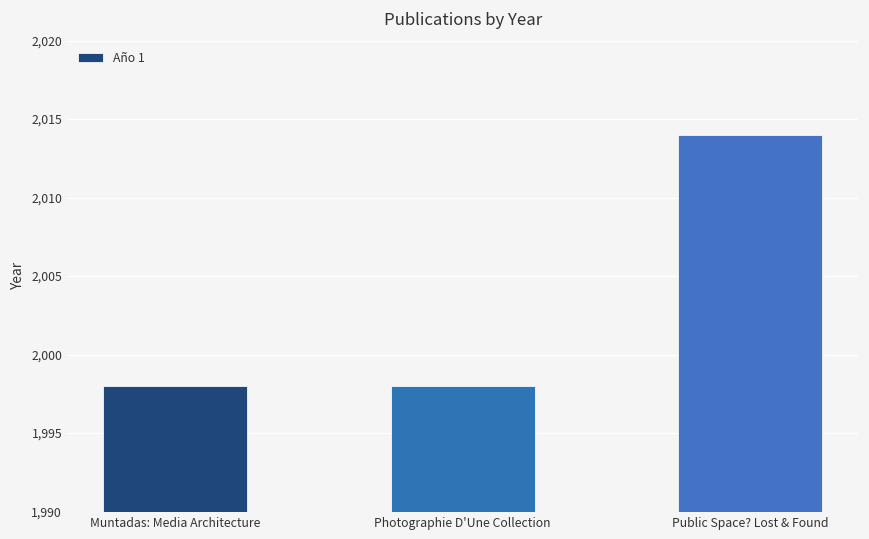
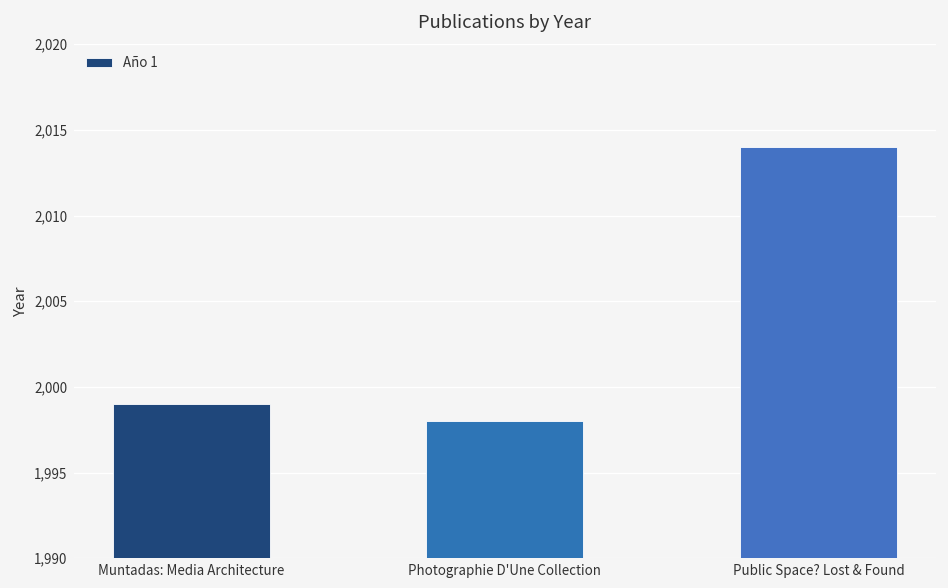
  {
-   "Muntadas: Media Architecture": "1,998",
+   "Muntadas: Media Architecture": "1,999",
    "Photographie D'Une Collection": "1,998",
    "Public Space? Lost & Found": "2,014"
  }
